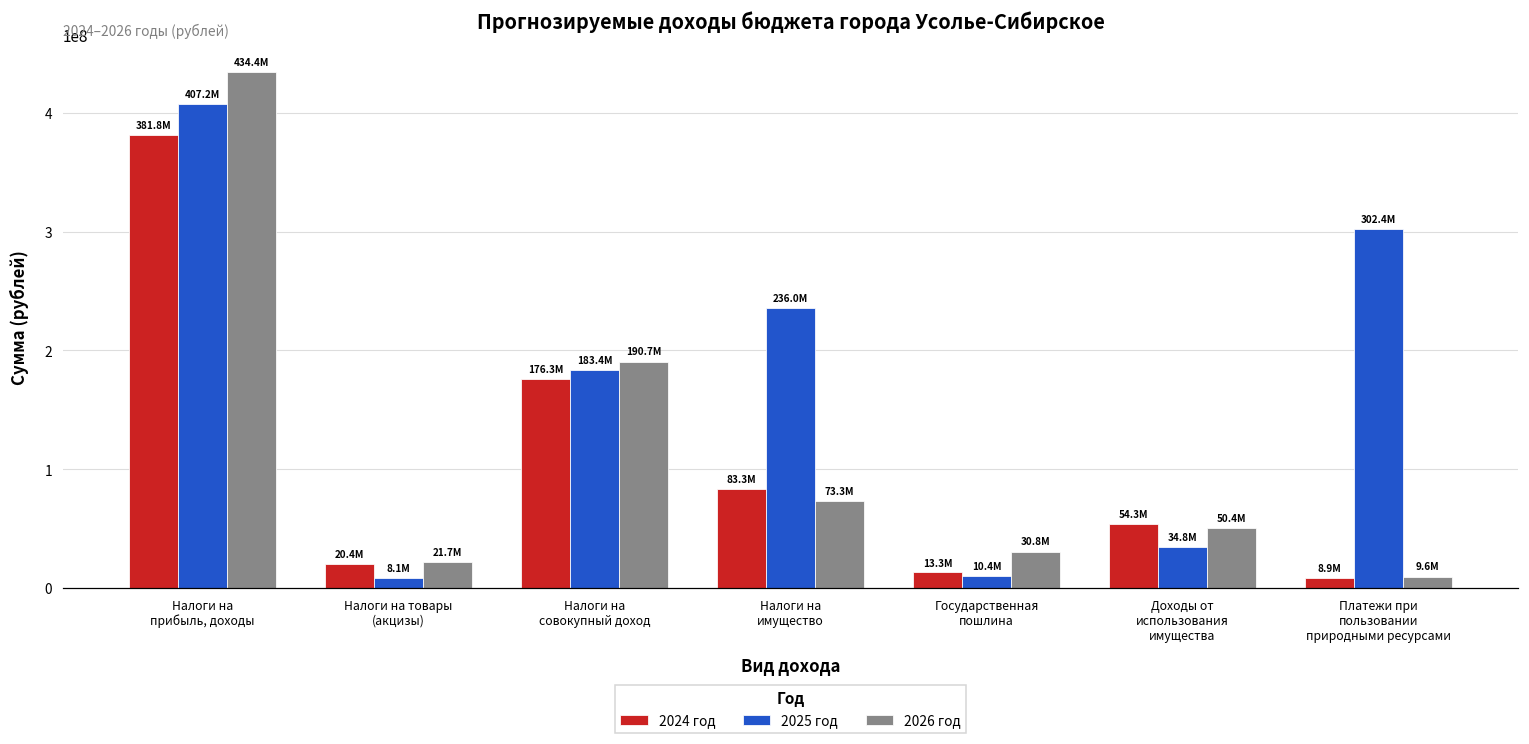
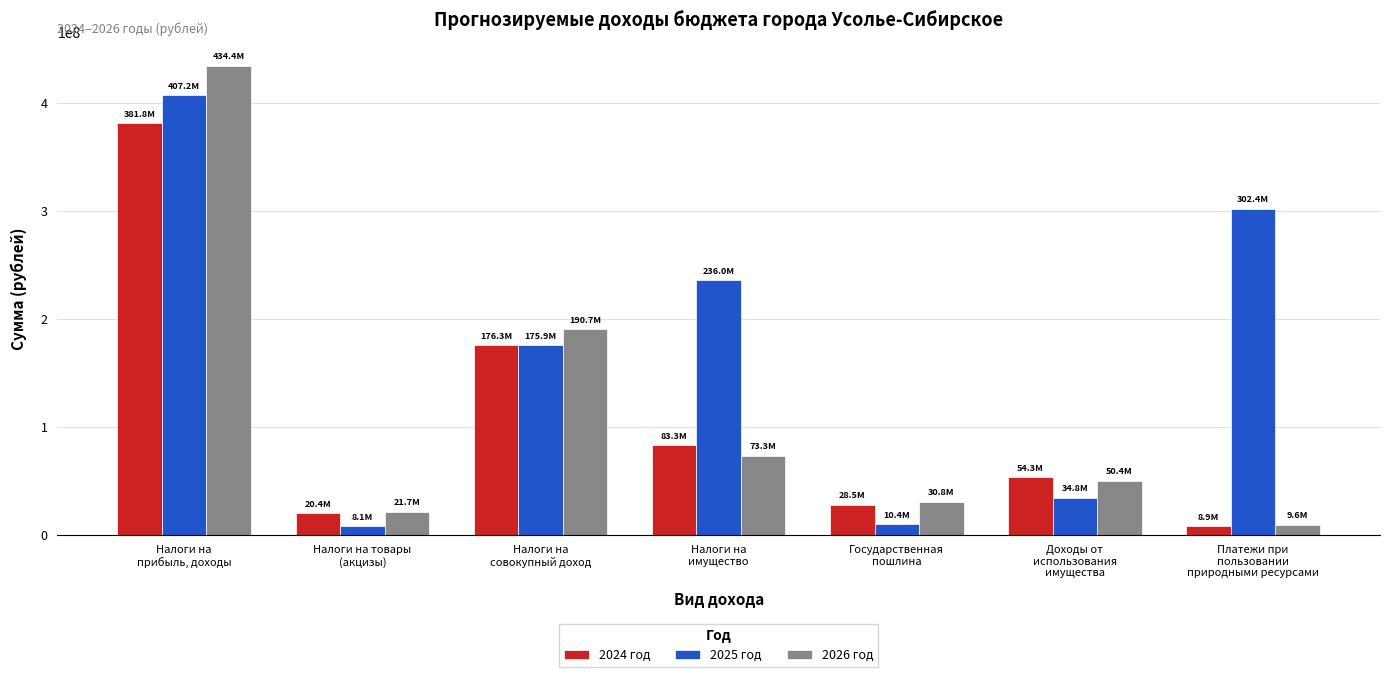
  {
    "2024 год": {
      "Налоги на прибыль, доходы": "381.8M",
      "Налоги на товары (акцизы)": "20.4M",
      "Налоги на совокупный доход": "176.3M",
      "Налоги на имущество": "83.3M",
-     "Государственная пошлина": "13.3M",
+     "Государственная пошлина": "28.5M",
      "Доходы от использования имущества": "54.3M",
      "Платежи при пользовании природными ресурсами": "8.9M"
    },
    "2025 год": {
      "Налоги на прибыль, доходы": "407.2M",
      "Налоги на товары (акцизы)": "8.1M",
-     "Налоги на совокупный доход": "183.4M",
+     "Налоги на совокупный доход": "175.9M",
      "Налоги на имущество": "236.0M",
      "Государственная пошлина": "10.4M",
      "Доходы от использования имущества": "34.8M",
      "Платежи при пользовании природными ресурсами": "302.4M"
    },
    "2026 год": {
      "Налоги на прибыль, доходы": "434.4M",
      "Налоги на товары (акцизы)": "21.7M",
      "Налоги на совокупный доход": "190.7M",
      "Налоги на имущество": "73.3M",
      "Государственная пошлина": "30.8M",
      "Доходы от использования имущества": "50.4M",
      "Платежи при пользовании природными ресурсами": "9.6M"
    }
  }
